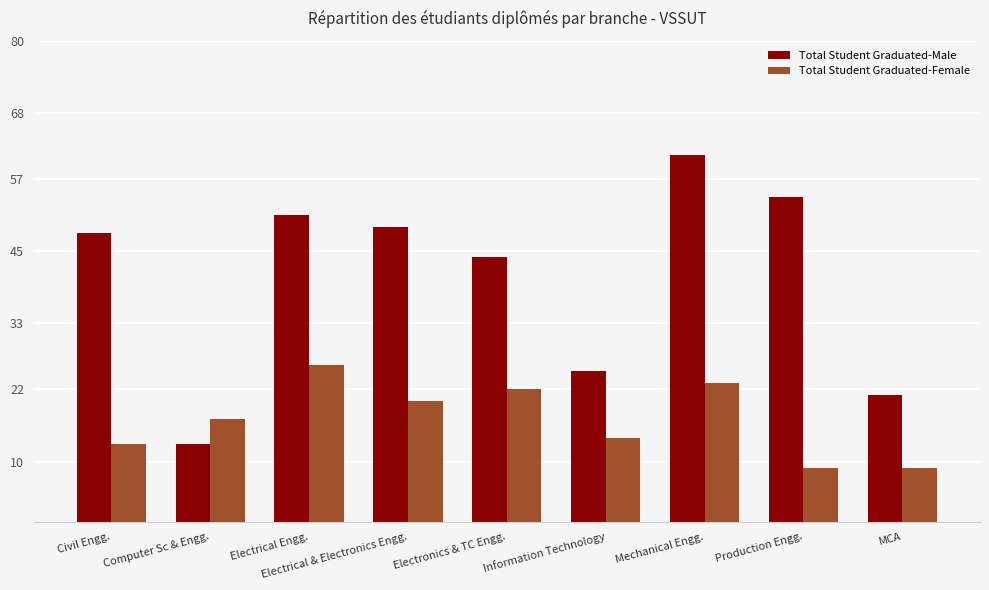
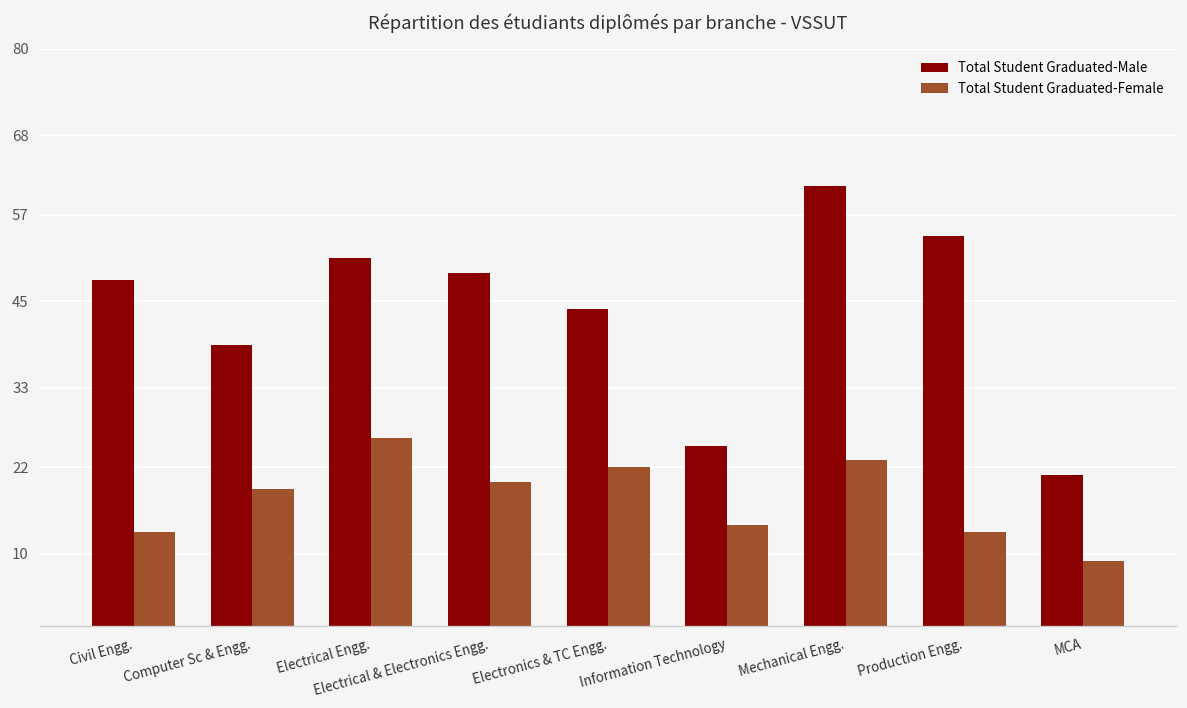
  {
    "Total Student Graduated-Male": {
      "Civil Engg.": 48,
-     "Computer Sc & Engg.": 13,
+     "Computer Sc & Engg.": 39,
      "Electrical Engg.": 51,
      "Electrical & Electronics Engg.": 49,
      "Electronics & TC Engg.": 44,
      "Information Technology": 25,
      "Mechanical Engg.": 61,
      "Production Engg.": 54,
      "MCA": 21
    },
    "Total Student Graduated-Female": {
      "Civil Engg.": 13,
-     "Computer Sc & Engg.": 17,
+     "Computer Sc & Engg.": 19,
      "Electrical Engg.": 26,
      "Electrical & Electronics Engg.": 20,
      "Electronics & TC Engg.": 22,
      "Information Technology": 14,
      "Mechanical Engg.": 23,
-     "Production Engg.": 9,
+     "Production Engg.": 13,
      "MCA": 9
    }
  }
